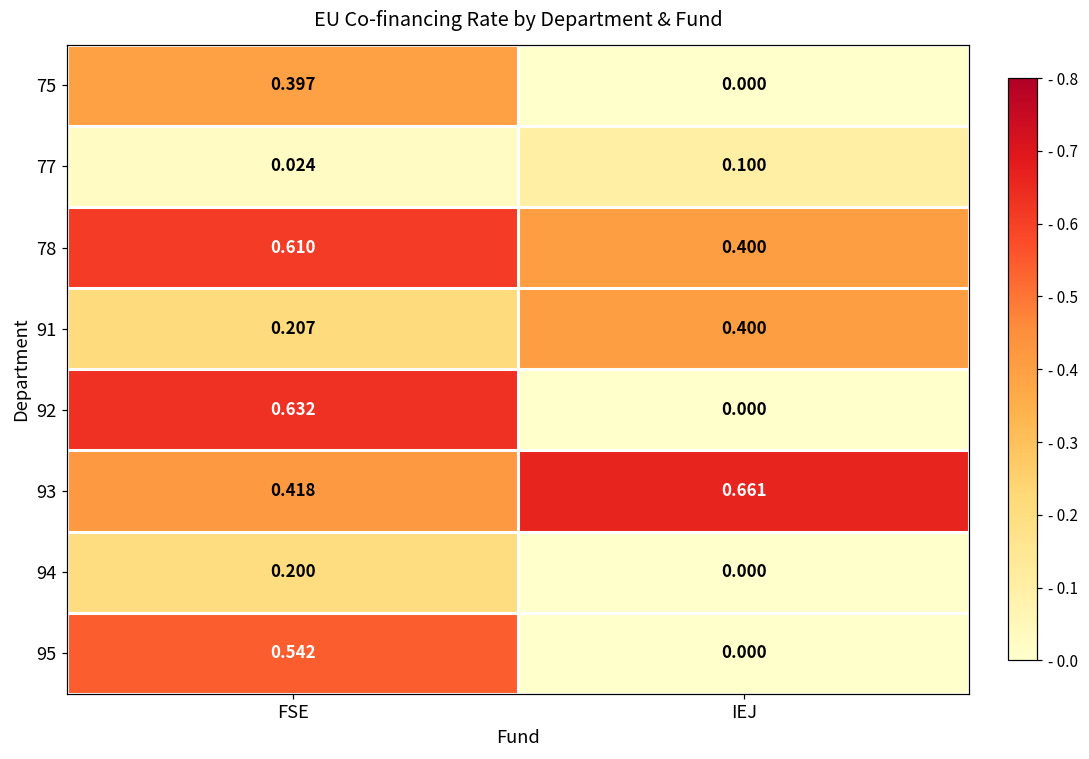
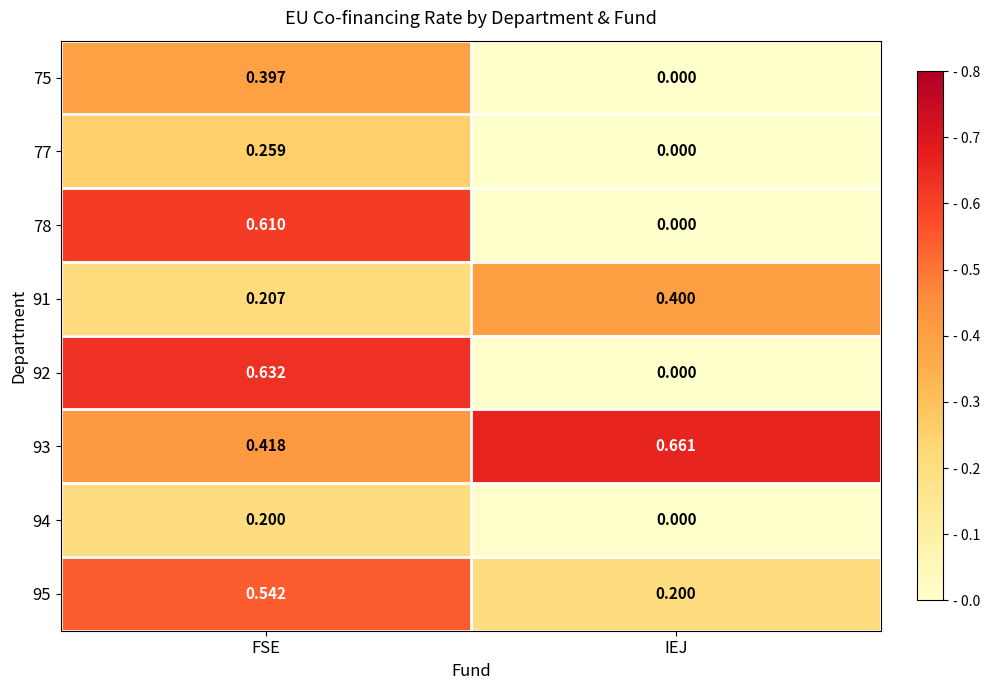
  {
    "75": {
      "FSE": 0.397,
      "IEJ": 0.000
    },
    "77": {
-     "FSE": 0.024,
-     "IEJ": 0.100
+     "FSE": 0.259,
+     "IEJ": 0.000
    },
    "78": {
      "FSE": 0.610,
-     "IEJ": 0.400
+     "IEJ": 0.000
    },
    "91": {
      "FSE": 0.207,
      "IEJ": 0.400
    },
    "92": {
      "FSE": 0.632,
      "IEJ": 0.000
    },
    "93": {
      "FSE": 0.418,
      "IEJ": 0.661
    },
    "94": {
      "FSE": 0.200,
      "IEJ": 0.000
    },
    "95": {
      "FSE": 0.542,
-     "IEJ": 0.000
+     "IEJ": 0.200
    }
  }
